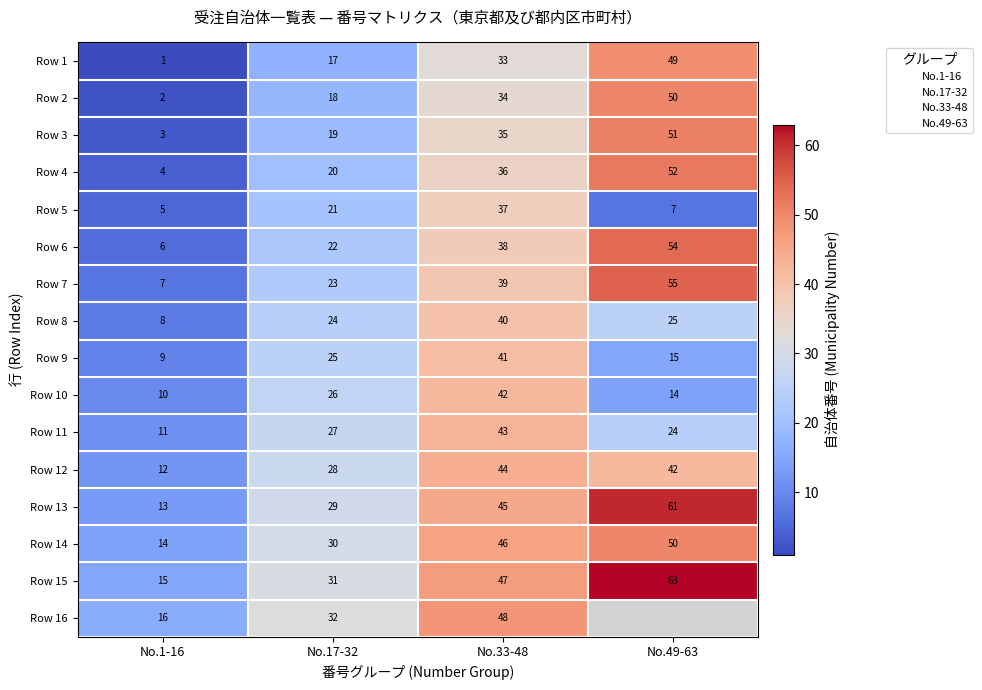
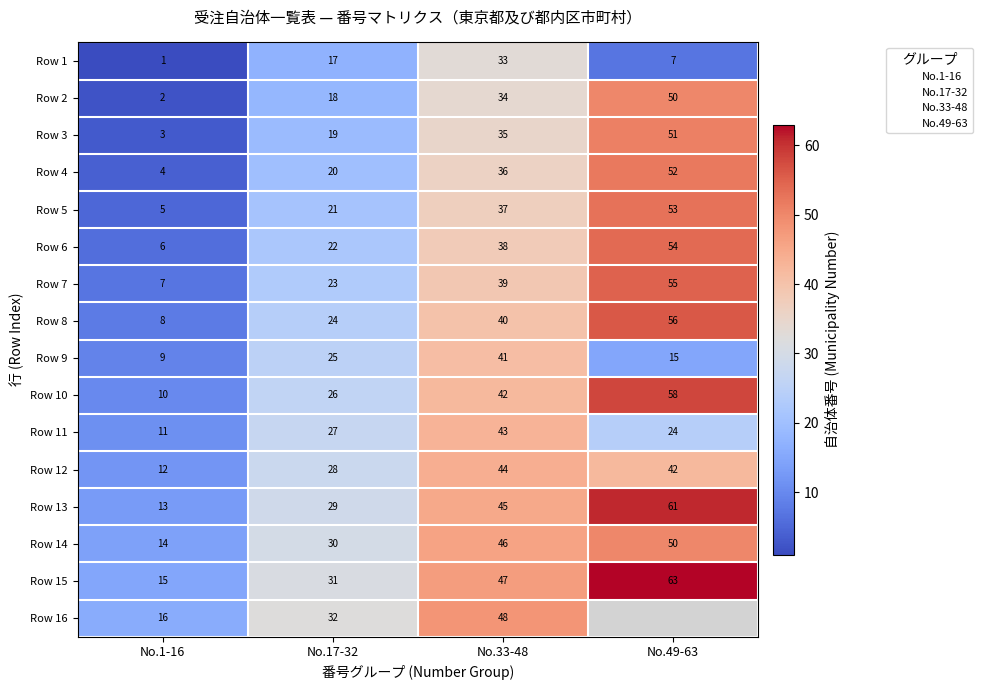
  {
    "Row 1": {
      "No.1-16": 1,
      "No.17-32": 17,
      "No.33-48": 33,
-     "No.49-63": 49
+     "No.49-63": 7
    },
    "Row 2": {
      "No.1-16": 2,
      "No.17-32": 18,
      "No.33-48": 34,
      "No.49-63": 50
    },
    "Row 3": {
      "No.1-16": 3,
      "No.17-32": 19,
      "No.33-48": 35,
      "No.49-63": 51
    },
    "Row 4": {
      "No.1-16": 4,
      "No.17-32": 20,
      "No.33-48": 36,
      "No.49-63": 52
    },
    "Row 5": {
      "No.1-16": 5,
      "No.17-32": 21,
      "No.33-48": 37,
-     "No.49-63": 7
+     "No.49-63": 53
    },
    "Row 6": {
      "No.1-16": 6,
      "No.17-32": 22,
      "No.33-48": 38,
      "No.49-63": 54
    },
    "Row 7": {
      "No.1-16": 7,
      "No.17-32": 23,
      "No.33-48": 39,
      "No.49-63": 55
    },
    "Row 8": {
      "No.1-16": 8,
      "No.17-32": 24,
      "No.33-48": 40,
-     "No.49-63": 25
+     "No.49-63": 56
    },
    "Row 9": {
      "No.1-16": 9,
      "No.17-32": 25,
      "No.33-48": 41,
      "No.49-63": 15
    },
    "Row 10": {
      "No.1-16": 10,
      "No.17-32": 26,
      "No.33-48": 42,
-     "No.49-63": 14
+     "No.49-63": 58
    },
    "Row 11": {
      "No.1-16": 11,
      "No.17-32": 27,
      "No.33-48": 43,
      "No.49-63": 24
    },
    "Row 12": {
      "No.1-16": 12,
      "No.17-32": 28,
      "No.33-48": 44,
      "No.49-63": 42
    },
    "Row 13": {
      "No.1-16": 13,
      "No.17-32": 29,
      "No.33-48": 45,
      "No.49-63": 61
    },
    "Row 14": {
      "No.1-16": 14,
      "No.17-32": 30,
      "No.33-48": 46,
      "No.49-63": 50
    },
    "Row 15": {
      "No.1-16": 15,
      "No.17-32": 31,
      "No.33-48": 47,
      "No.49-63": 63
    },
    "Row 16": {
      "No.1-16": 16,
      "No.17-32": 32,
      "No.33-48": 48
    }
  }
